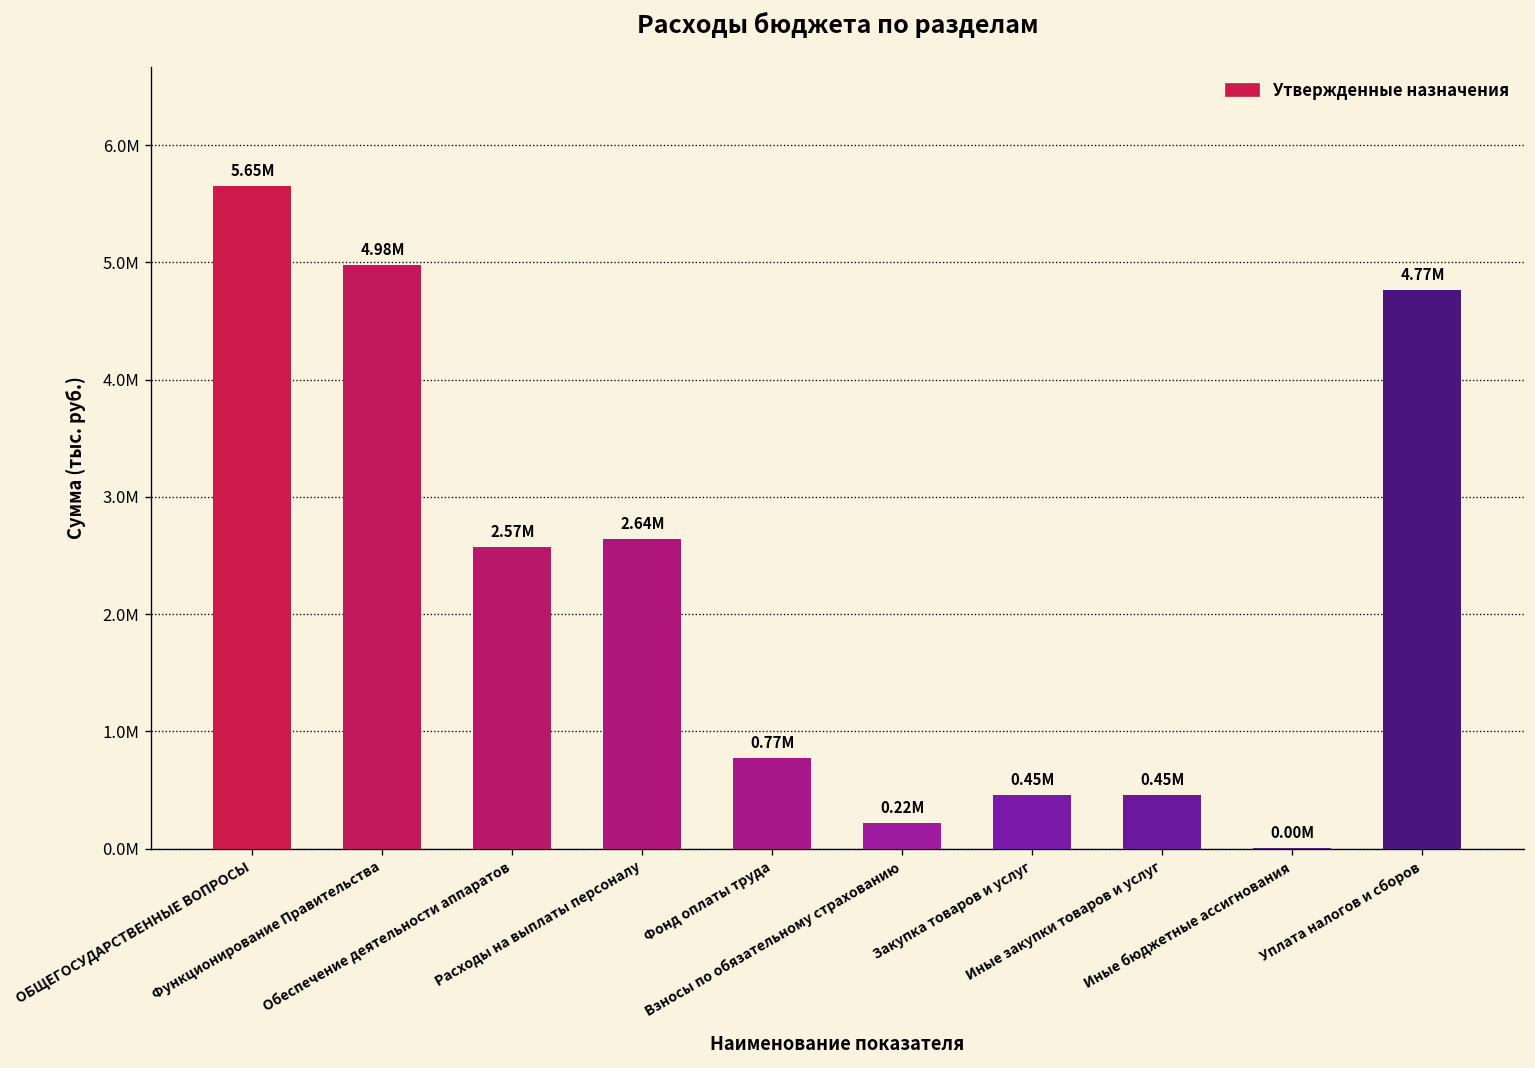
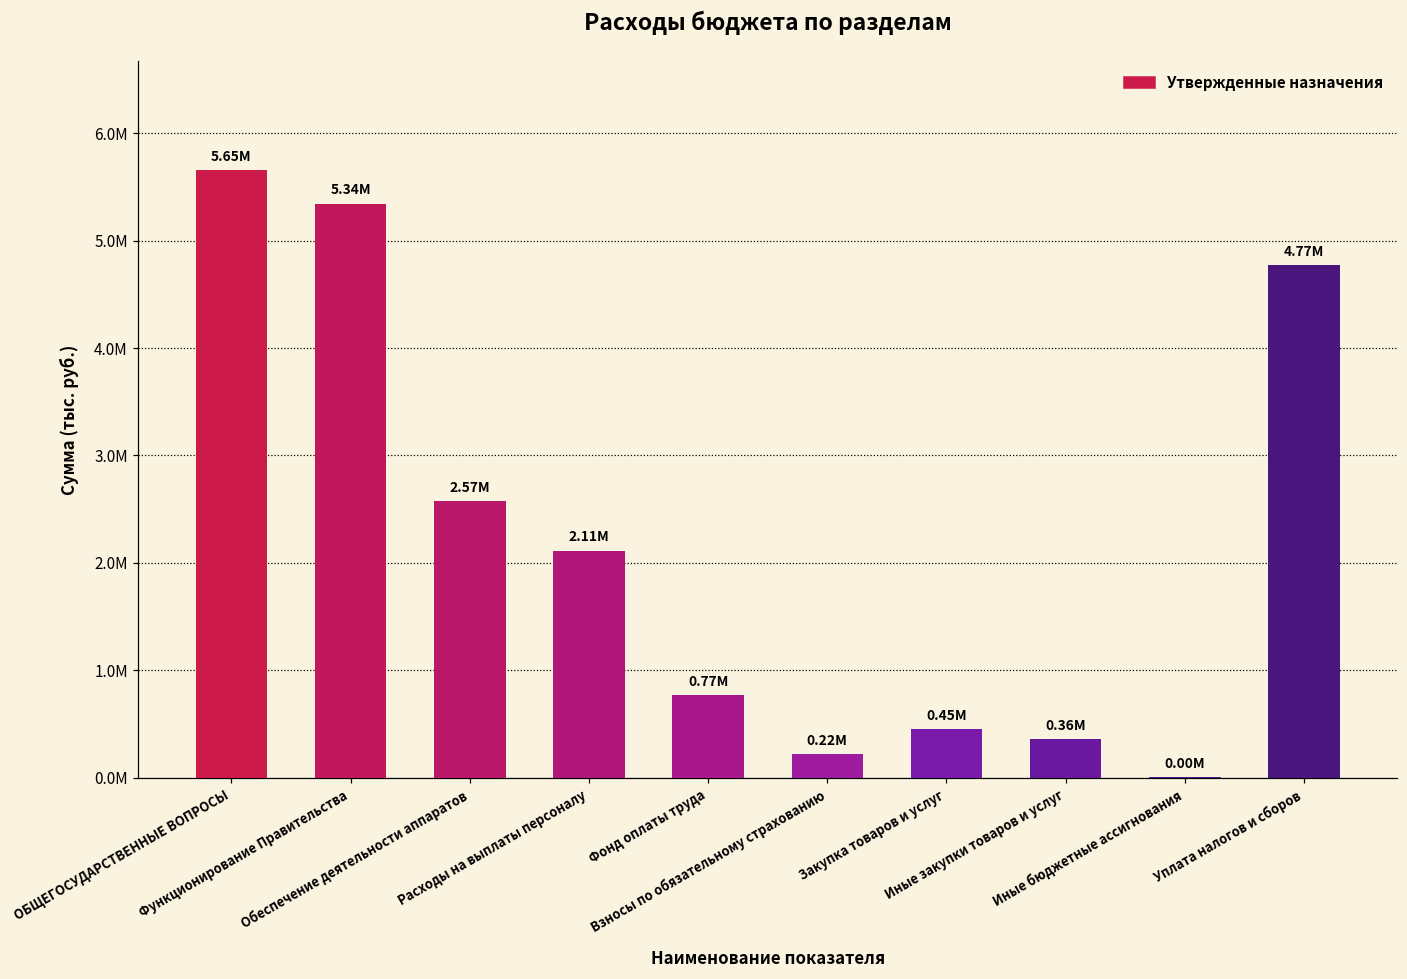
  {
-   "Функционирование Правительства": "4.98М",
-   "Расходы на выплаты персоналу": "2.64М",
-   "Иные закупки товаров и услуг": "0.45М"
+   "Функционирование Правительства": "5.34М",
+   "Расходы на выплаты персоналу": "2.11М",
+   "Иные закупки товаров и услуг": "0.36М"
  }
